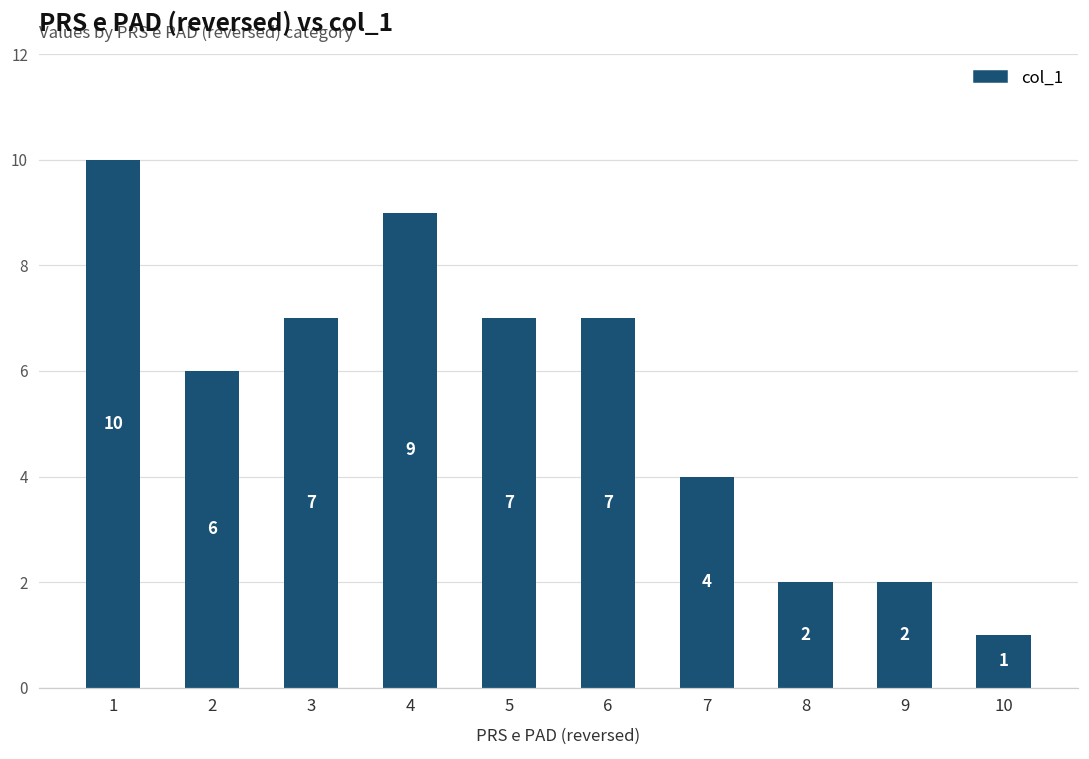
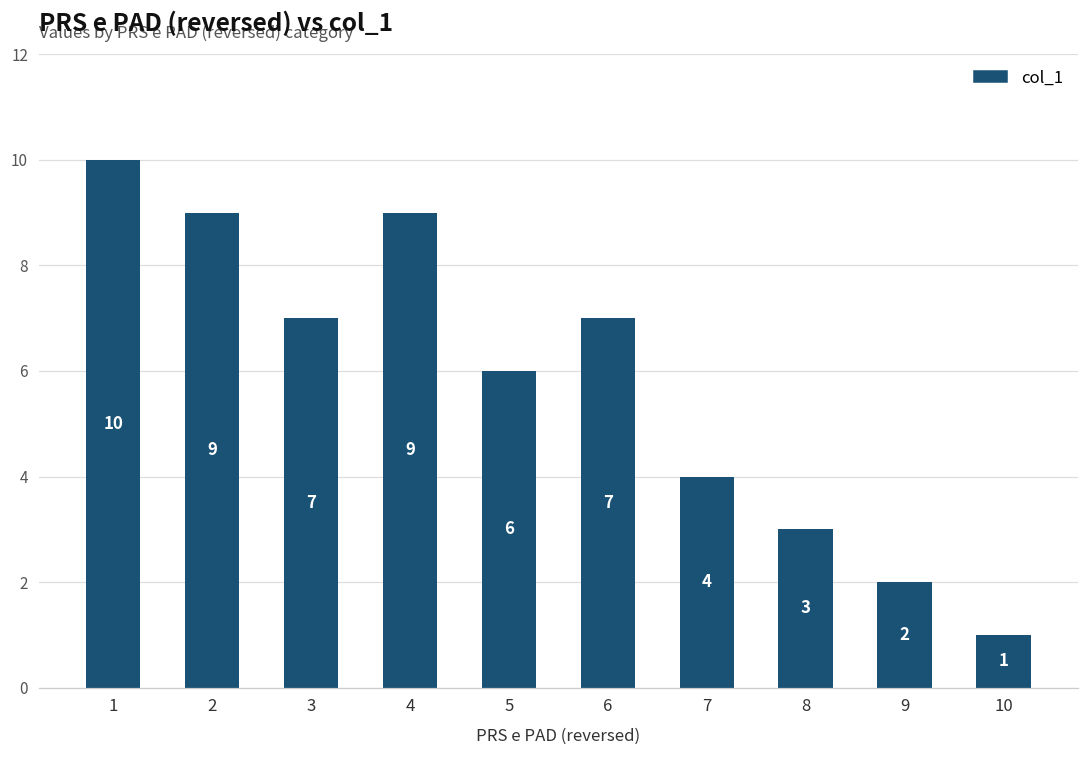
  {
    "1": 10,
-   "2": 6,
+   "2": 9,
    "3": 7,
    "4": 9,
-   "5": 7,
+   "5": 6,
    "6": 7,
    "7": 4,
-   "8": 2,
+   "8": 3,
    "9": 2,
    "10": 1
  }
